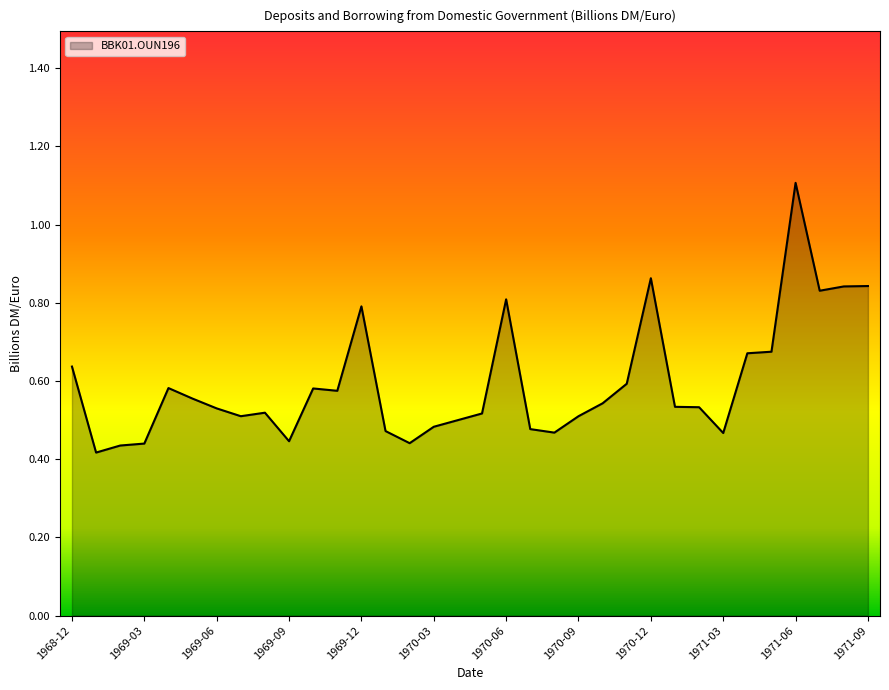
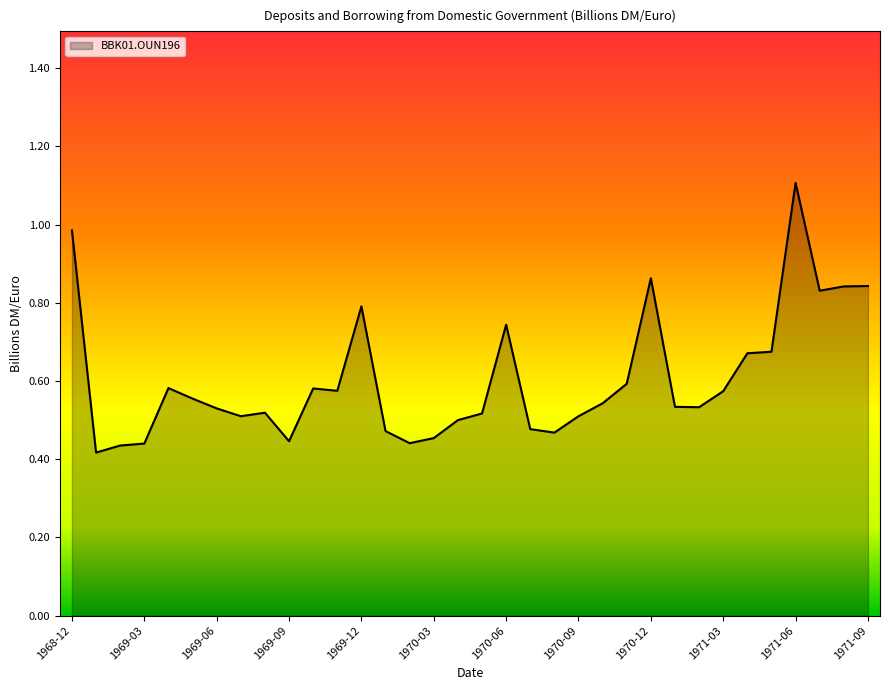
  {
-   "1968-12": 0.64,
+   "1968-12": 0.99,
    "1969-03": 0.44,
    "1969-06": 0.53,
    "1969-09": 0.45,
    "1969-12": 0.79,
-   "1970-03": 0.48,
-   "1970-06": 0.81,
+   "1970-03": 0.45,
+   "1970-06": 0.74,
    "1970-09": 0.51,
    "1970-12": 0.86,
-   "1971-03": 0.47,
+   "1971-03": 0.57,
    "1971-06": 1.11,
    "1971-09": 0.84
  }
